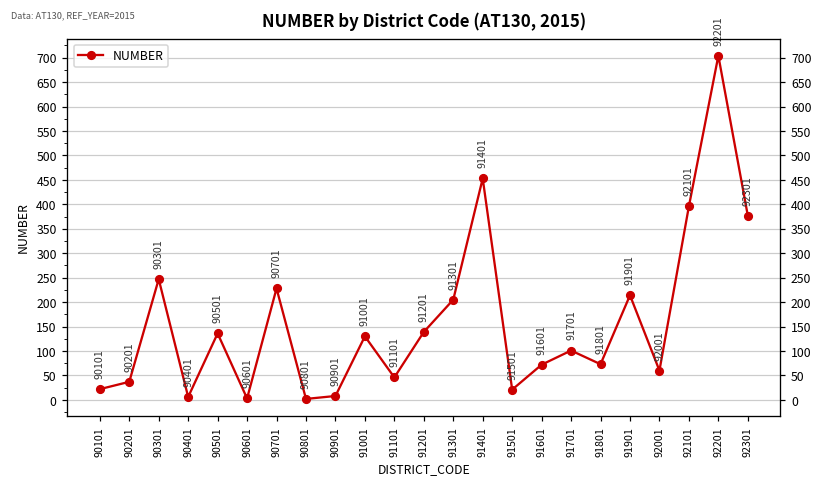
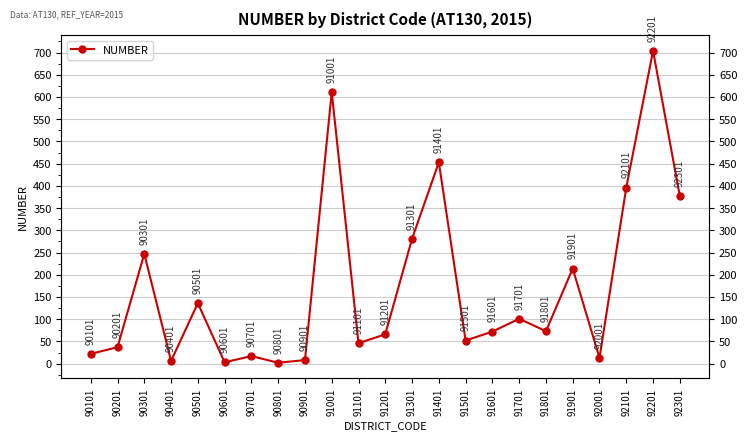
  {
-   "90701": 230,
-   "91001": 130,
-   "91201": 140,
-   "91301": 210,
-   "91501": 20,
-   "92001": 60
+   "90701": 20,
+   "91001": 610,
+   "91201": 70,
+   "91301": 280,
+   "91501": 50,
+   "92001": 10
  }
